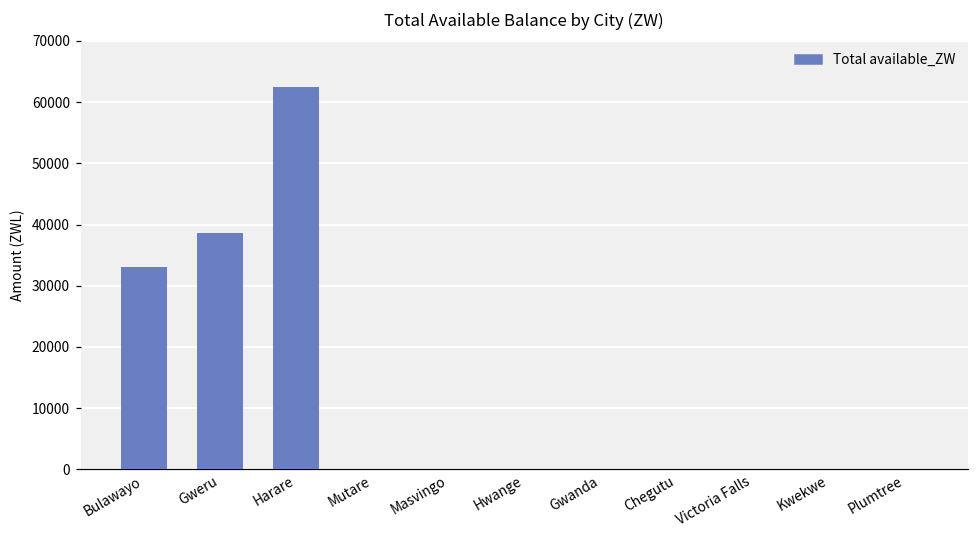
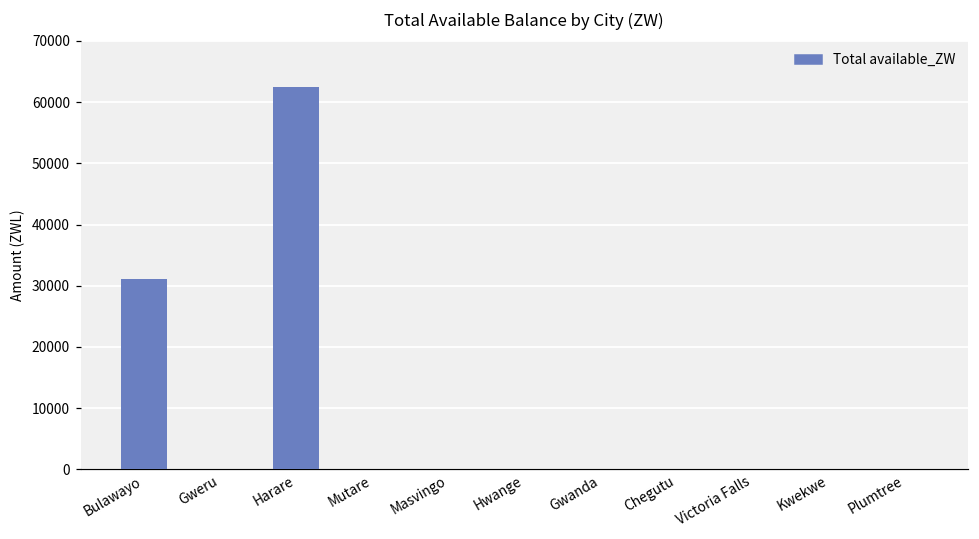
  {
-   "Bulawayo": 33000,
-   "Gweru": 39000,
+   "Bulawayo": 31000,
+   "Gweru": 0,
    "Harare": 62000,
    "Mutare": 0,
    "Hwange": 0,
    "Gwanda": 0,
    "Chegutu": 0,
    "Victoria Falls": 0,
    "Kwekwe": 0,
    "Plumtree": 0
  }
